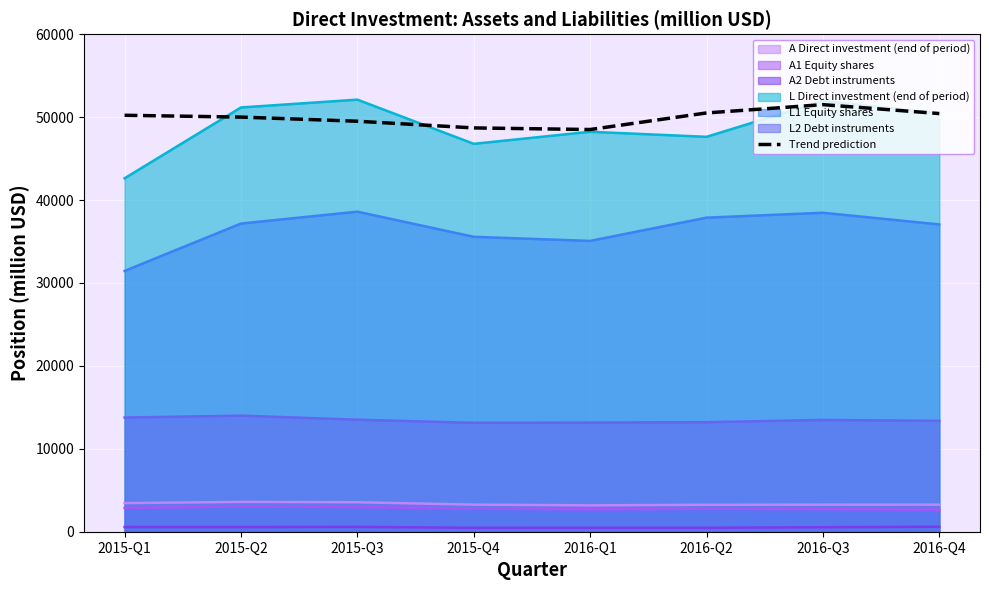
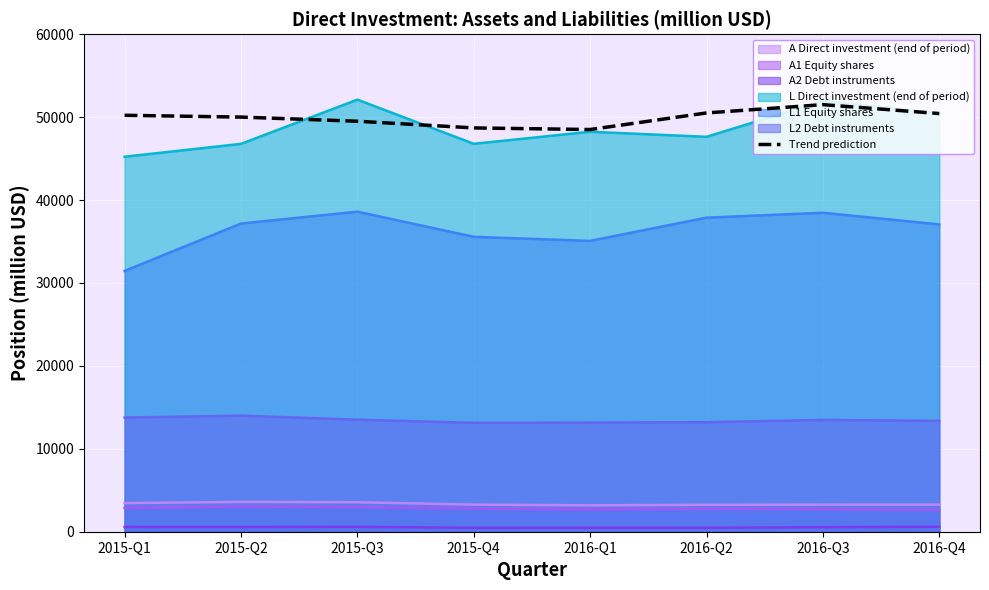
  {
    "L Direct investment (end of period)": {
-     "2015-Q1": 43000,
-     "2015-Q2": 51000,
+     "2015-Q1": 45000,
+     "2015-Q2": 47000,
      "2015-Q3": 52000,
      "2015-Q4": 47000,
      "2016-Q2": 48000
    },
    "Trend prediction": {
      "2015-Q1": 50000,
      "2015-Q2": 50000,
      "2015-Q3": 50000,
      "2015-Q4": 49000,
      "2016-Q2": 51000
    }
  }
